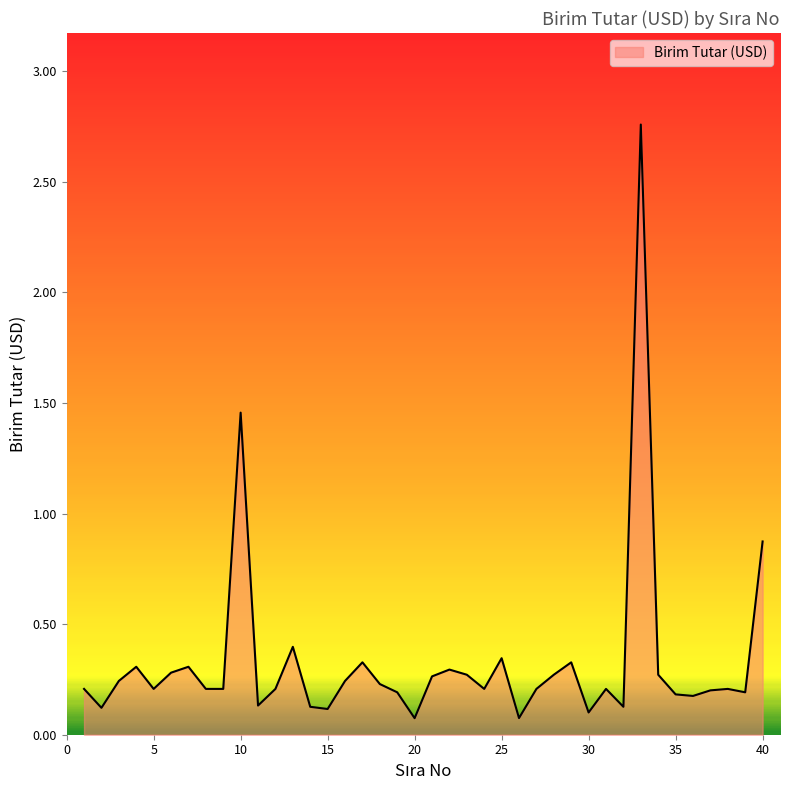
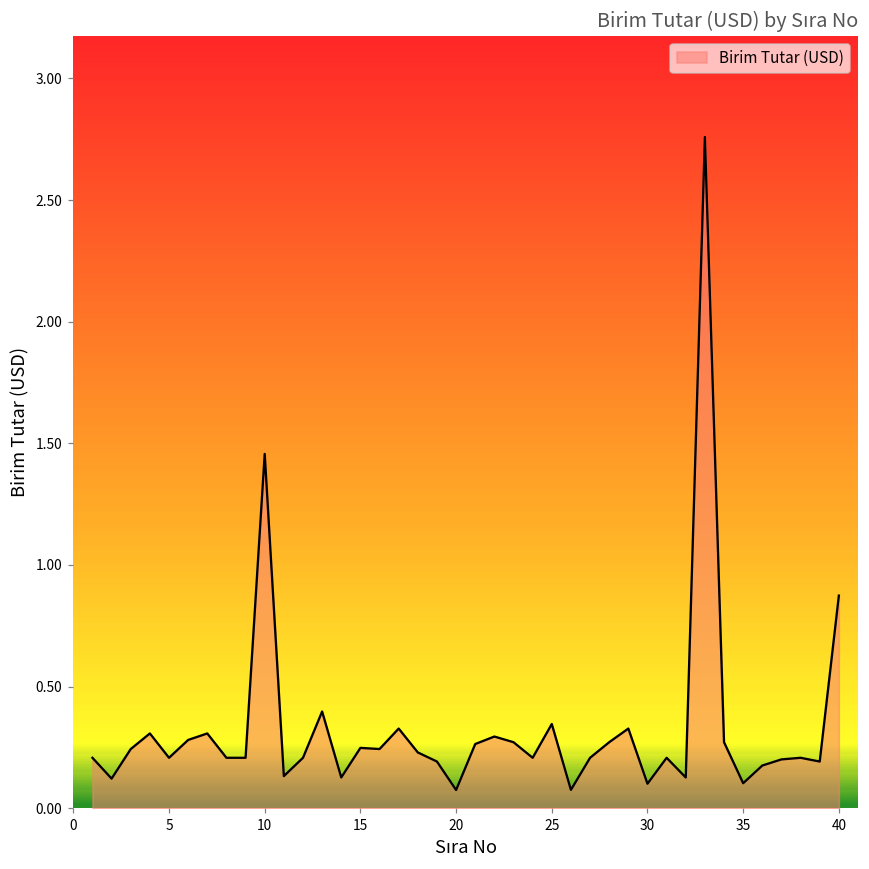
  {
    "5": 0.21,
    "10": 1.46,
-   "15": 0.12,
+   "15": 0.25,
    "20": 0.07,
    "25": 0.35,
    "30": 0.10,
-   "35": 0.18,
+   "35": 0.10,
    "40": 0.87
  }
